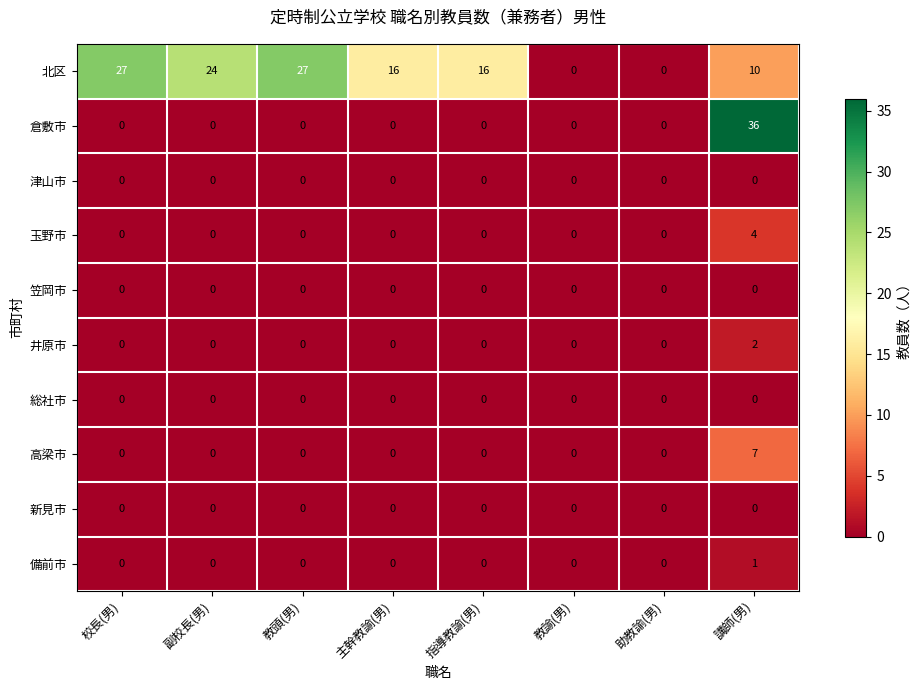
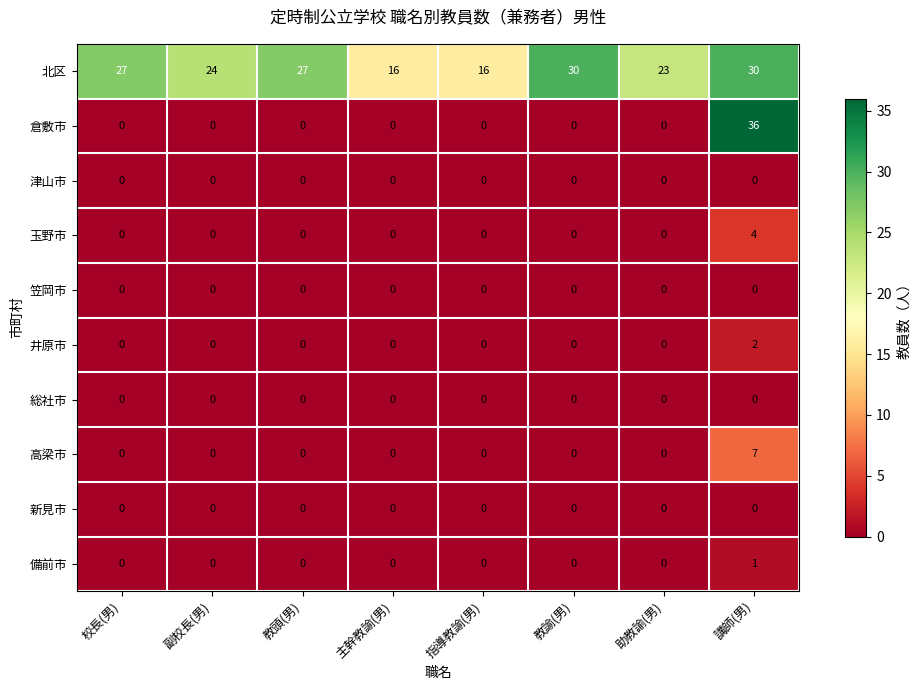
  {
    "北区": {
      "校長(男)": 27,
      "副校長(男)": 24,
      "教頭(男)": 27,
      "主幹教諭(男)": 16,
      "指導教諭(男)": 16,
-     "教諭(男)": 0,
-     "助教諭(男)": 0,
-     "講師(男)": 10
+     "教諭(男)": 30,
+     "助教諭(男)": 23,
+     "講師(男)": 30
    },
    "倉敷市": {
      "校長(男)": 0,
      "副校長(男)": 0,
      "教頭(男)": 0,
      "主幹教諭(男)": 0,
      "指導教諭(男)": 0,
      "教諭(男)": 0,
      "助教諭(男)": 0,
      "講師(男)": 36
    },
    "津山市": {
      "校長(男)": 0,
      "副校長(男)": 0,
      "教頭(男)": 0,
      "主幹教諭(男)": 0,
      "指導教諭(男)": 0,
      "教諭(男)": 0,
      "助教諭(男)": 0,
      "講師(男)": 0
    },
    "玉野市": {
      "校長(男)": 0,
      "副校長(男)": 0,
      "教頭(男)": 0,
      "主幹教諭(男)": 0,
      "指導教諭(男)": 0,
      "教諭(男)": 0,
      "助教諭(男)": 0,
      "講師(男)": 4
    },
    "笠岡市": {
      "校長(男)": 0,
      "副校長(男)": 0,
      "教頭(男)": 0,
      "主幹教諭(男)": 0,
      "指導教諭(男)": 0,
      "教諭(男)": 0,
      "助教諭(男)": 0,
      "講師(男)": 0
    },
    "井原市": {
      "校長(男)": 0,
      "副校長(男)": 0,
      "教頭(男)": 0,
      "主幹教諭(男)": 0,
      "指導教諭(男)": 0,
      "教諭(男)": 0,
      "助教諭(男)": 0,
      "講師(男)": 2
    },
    "総社市": {
      "校長(男)": 0,
      "副校長(男)": 0,
      "教頭(男)": 0,
      "主幹教諭(男)": 0,
      "指導教諭(男)": 0,
      "教諭(男)": 0,
      "助教諭(男)": 0,
      "講師(男)": 0
    },
    "高梁市": {
      "校長(男)": 0,
      "副校長(男)": 0,
      "教頭(男)": 0,
      "主幹教諭(男)": 0,
      "指導教諭(男)": 0,
      "教諭(男)": 0,
      "助教諭(男)": 0,
      "講師(男)": 7
    },
    "新見市": {
      "校長(男)": 0,
      "副校長(男)": 0,
      "教頭(男)": 0,
      "主幹教諭(男)": 0,
      "指導教諭(男)": 0,
      "教諭(男)": 0,
      "助教諭(男)": 0,
      "講師(男)": 0
    },
    "備前市": {
      "校長(男)": 0,
      "副校長(男)": 0,
      "教頭(男)": 0,
      "主幹教諭(男)": 0,
      "指導教諭(男)": 0,
      "教諭(男)": 0,
      "助教諭(男)": 0,
      "講師(男)": 1
    }
  }
